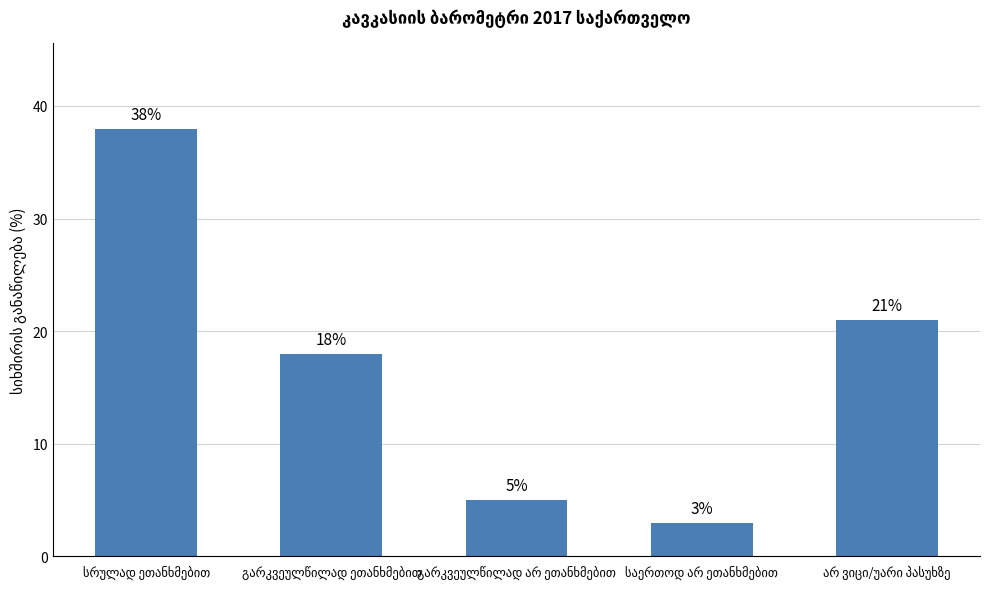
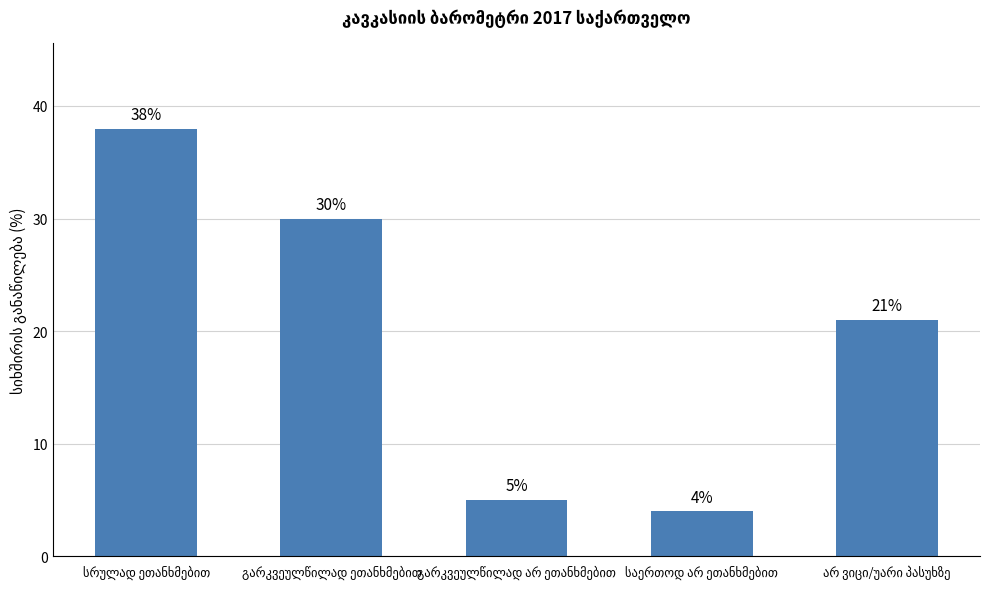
  {
    "სრულად ეთანხმებით": "38%",
-   "გარკვეულწილად ეთანხმებით": "18%",
+   "გარკვეულწილად ეთანხმებით": "30%",
    "გარკვეულწილად არ ეთანხმებით": "5%",
-   "საერთოდ არ ეთანხმებით": "3%",
+   "საერთოდ არ ეთანხმებით": "4%",
    "არ ვიცი/უარი პასუხზე": "21%"
  }
